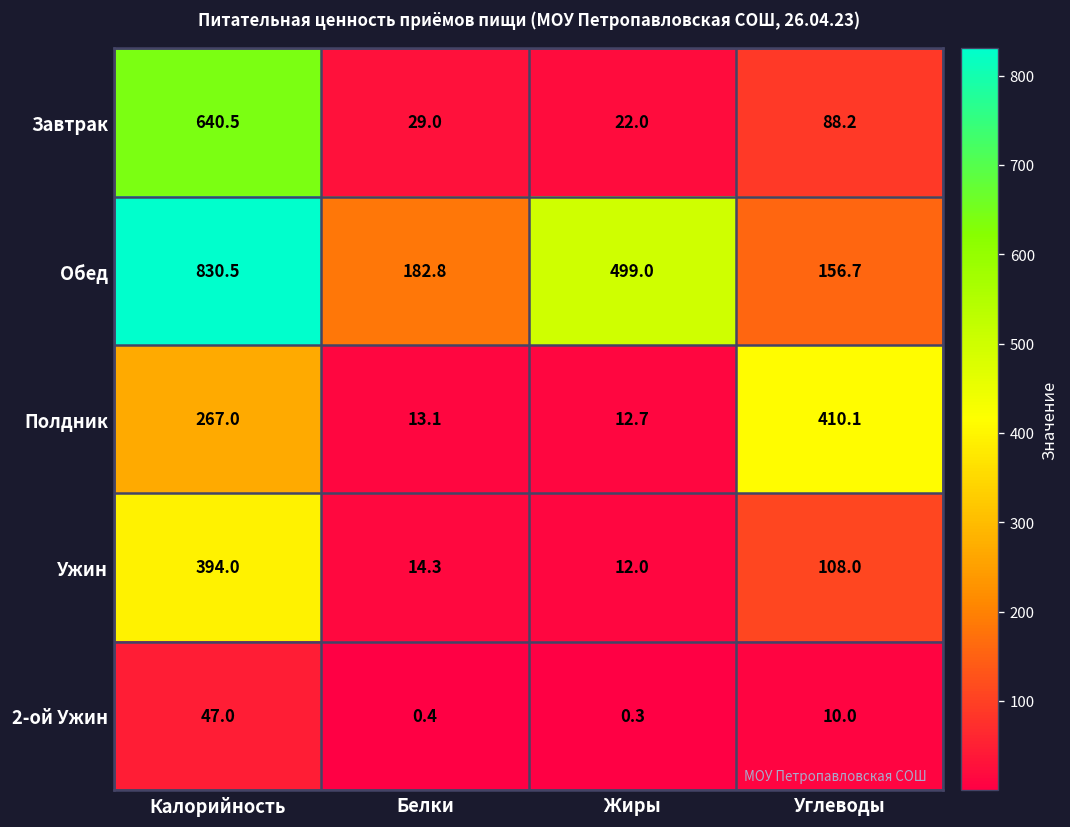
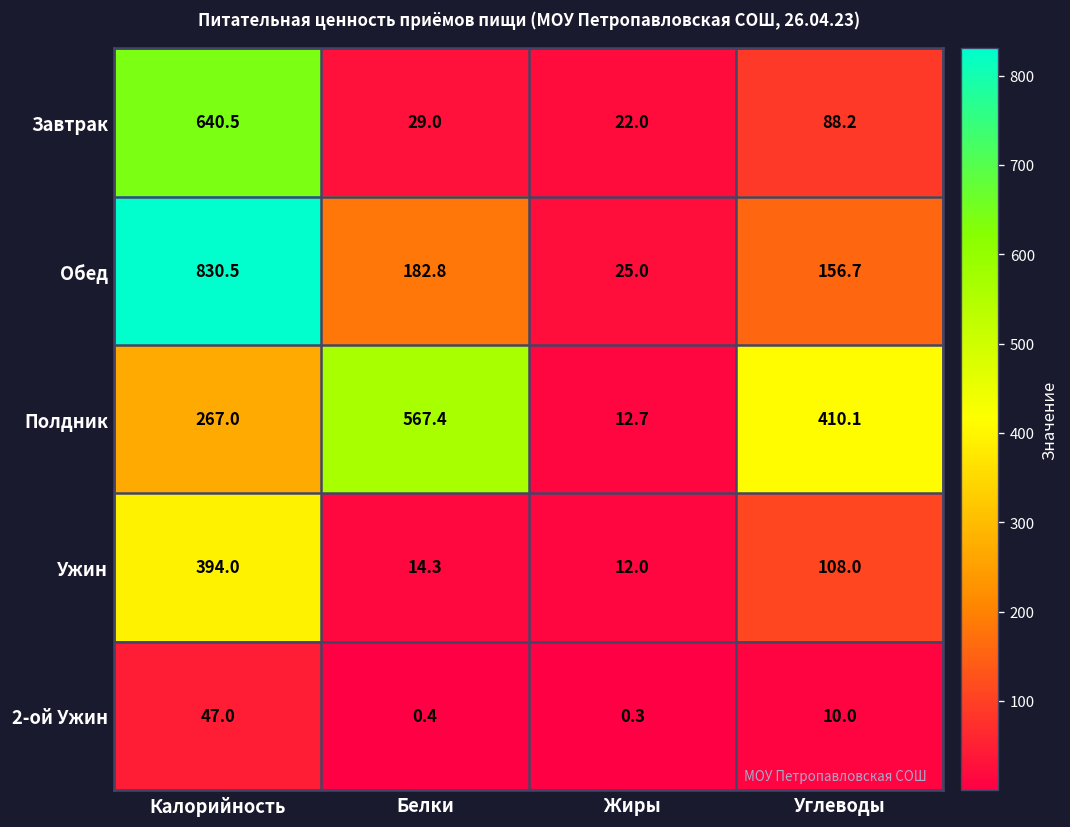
  {
    "Завтрак": {
      "Калорийность": 640.5,
      "Белки": 29.0,
      "Жиры": 22.0,
      "Углеводы": 88.2
    },
    "Обед": {
      "Калорийность": 830.5,
      "Белки": 182.8,
-     "Жиры": 499.0,
+     "Жиры": 25.0,
      "Углеводы": 156.7
    },
    "Полдник": {
      "Калорийность": 267.0,
-     "Белки": 13.1,
+     "Белки": 567.4,
      "Жиры": 12.7,
      "Углеводы": 410.1
    },
    "Ужин": {
      "Калорийность": 394.0,
      "Белки": 14.3,
      "Жиры": 12.0,
      "Углеводы": 108.0
    },
    "2-ой Ужин": {
      "Калорийность": 47.0,
      "Белки": 0.4,
      "Жиры": 0.3
    }
  }
